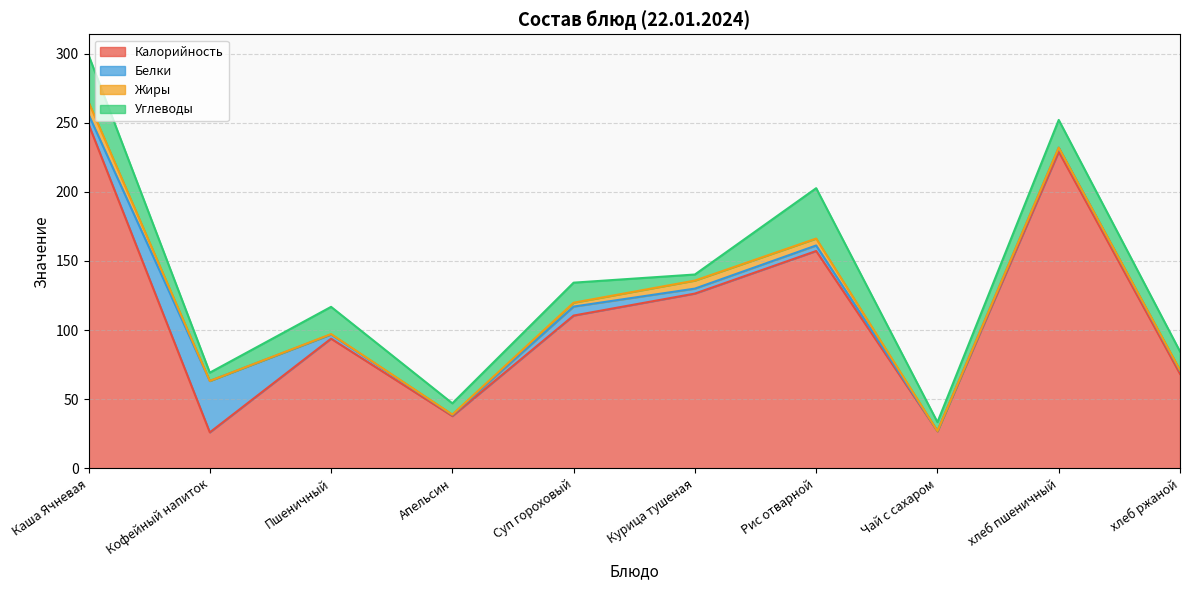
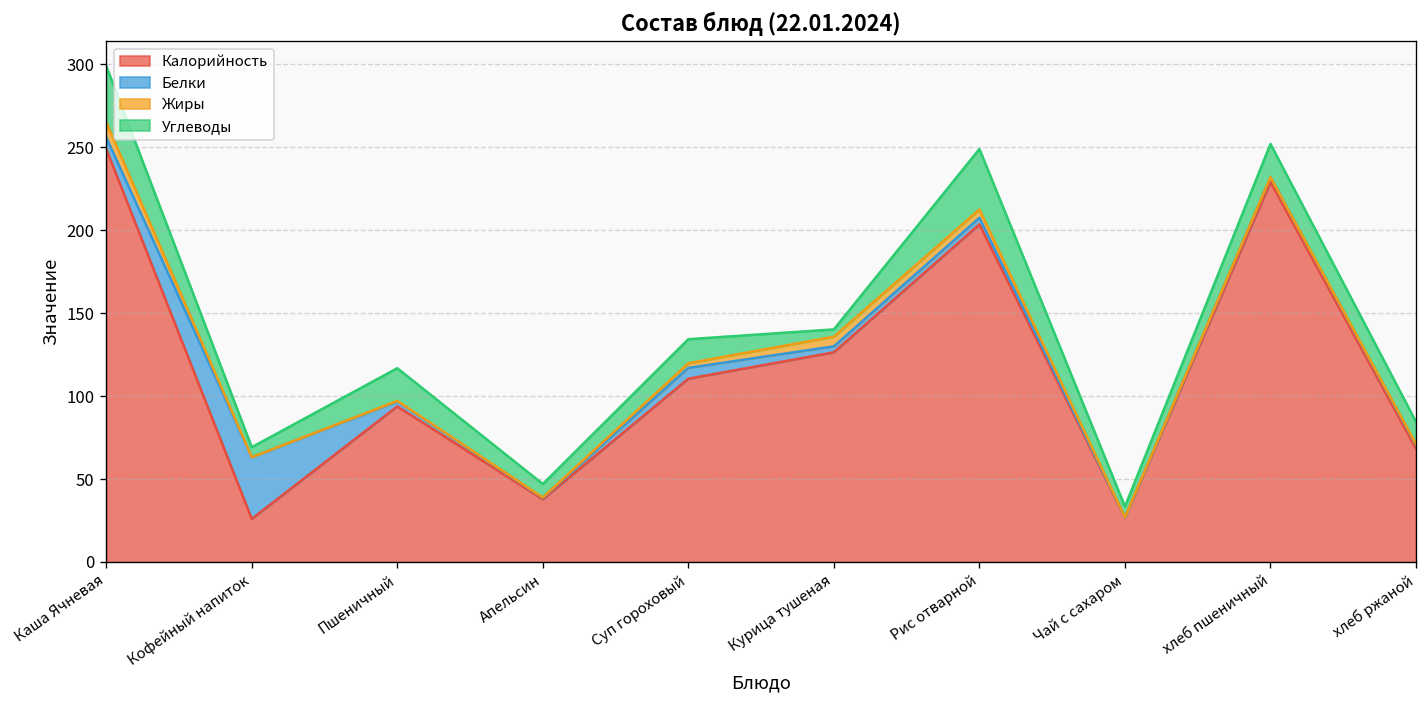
  {
    "Калорийность": {
      "Каша Ячневая": 249,
      "Кофейный напиток": 26,
      "Пшеничный": 94,
      "Суп гороховый": 111,
      "Курица тушеная": 126,
-     "Рис отварной": 157,
+     "Рис отварной": 204,
      "хлеб пшеничный": 229,
      "хлеб ржаной": 68
    },
    "Белки": {
      "Каша Ячневая": 7,
      "Суп гороховый": 7,
      "Курица тушеная": 4,
      "Рис отварной": 4
    },
    "Жиры": {
      "Каша Ячневая": 9,
      "Суп гороховый": 3,
      "Курица тушеная": 6,
      "Рис отварной": 5
    },
    "Углеводы": {
      "Каша Ячневая": 34,
      "Кофейный напиток": 6,
      "Пшеничный": 20,
      "Апельсин": 8,
      "Суп гороховый": 15,
      "Курица тушеная": 4,
      "Рис отварной": 36,
      "Чай с сахаром": 6,
      "хлеб пшеничный": 20,
      "хлеб ржаной": 13
    }
  }
